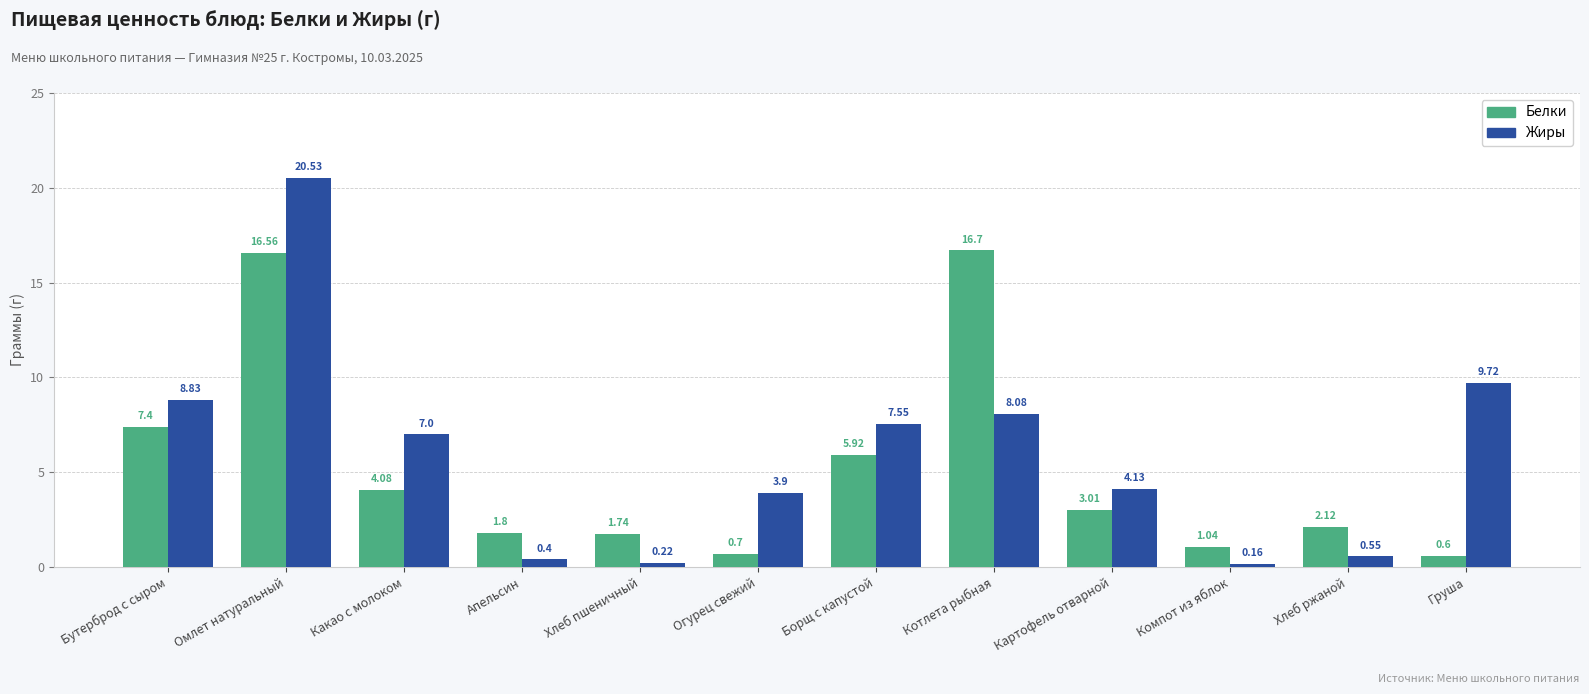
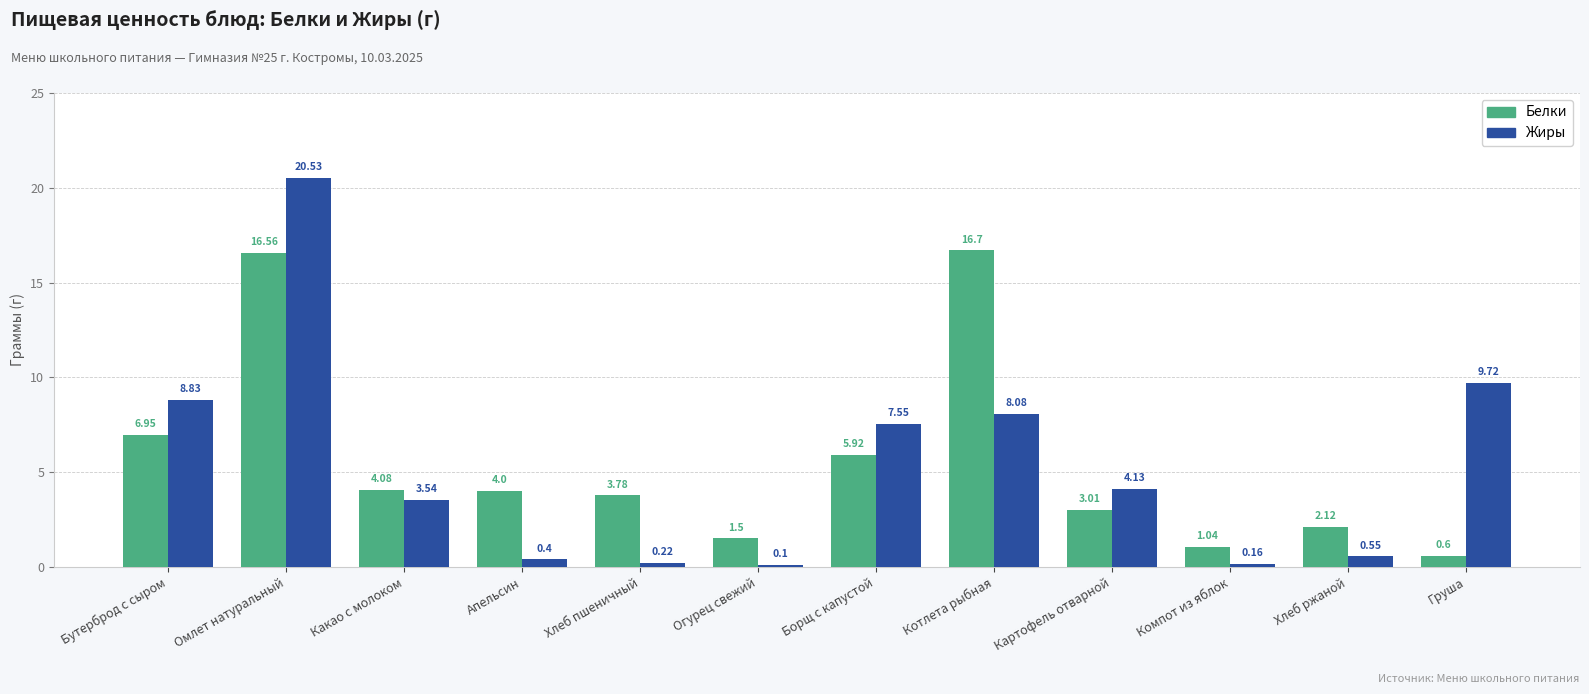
  {
    "Белки": {
-     "Бутерброд с сыром": 7.4,
+     "Бутерброд с сыром": 6.95,
      "Омлет натуральный": 16.56,
      "Какао с молоком": 4.08,
-     "Апельсин": 1.8,
-     "Хлеб пшеничный": 1.74,
-     "Огурец свежий": 0.7,
+     "Апельсин": 4.0,
+     "Хлеб пшеничный": 3.78,
+     "Огурец свежий": 1.5,
      "Борщ с капустой": 5.92,
      "Котлета рыбная": 16.7,
      "Картофель отварной": 3.01,
      "Компот из яблок": 1.04,
      "Хлеб ржаной": 2.12,
      "Груша": 0.6
    },
    "Жиры": {
      "Бутерброд с сыром": 8.83,
      "Омлет натуральный": 20.53,
-     "Какао с молоком": 7.0,
+     "Какао с молоком": 3.54,
      "Апельсин": 0.4,
      "Хлеб пшеничный": 0.22,
-     "Огурец свежий": 3.9,
+     "Огурец свежий": 0.1,
      "Борщ с капустой": 7.55,
      "Котлета рыбная": 8.08,
      "Картофель отварной": 4.13,
      "Компот из яблок": 0.16,
      "Хлеб ржаной": 0.55,
      "Груша": 9.72
    }
  }
